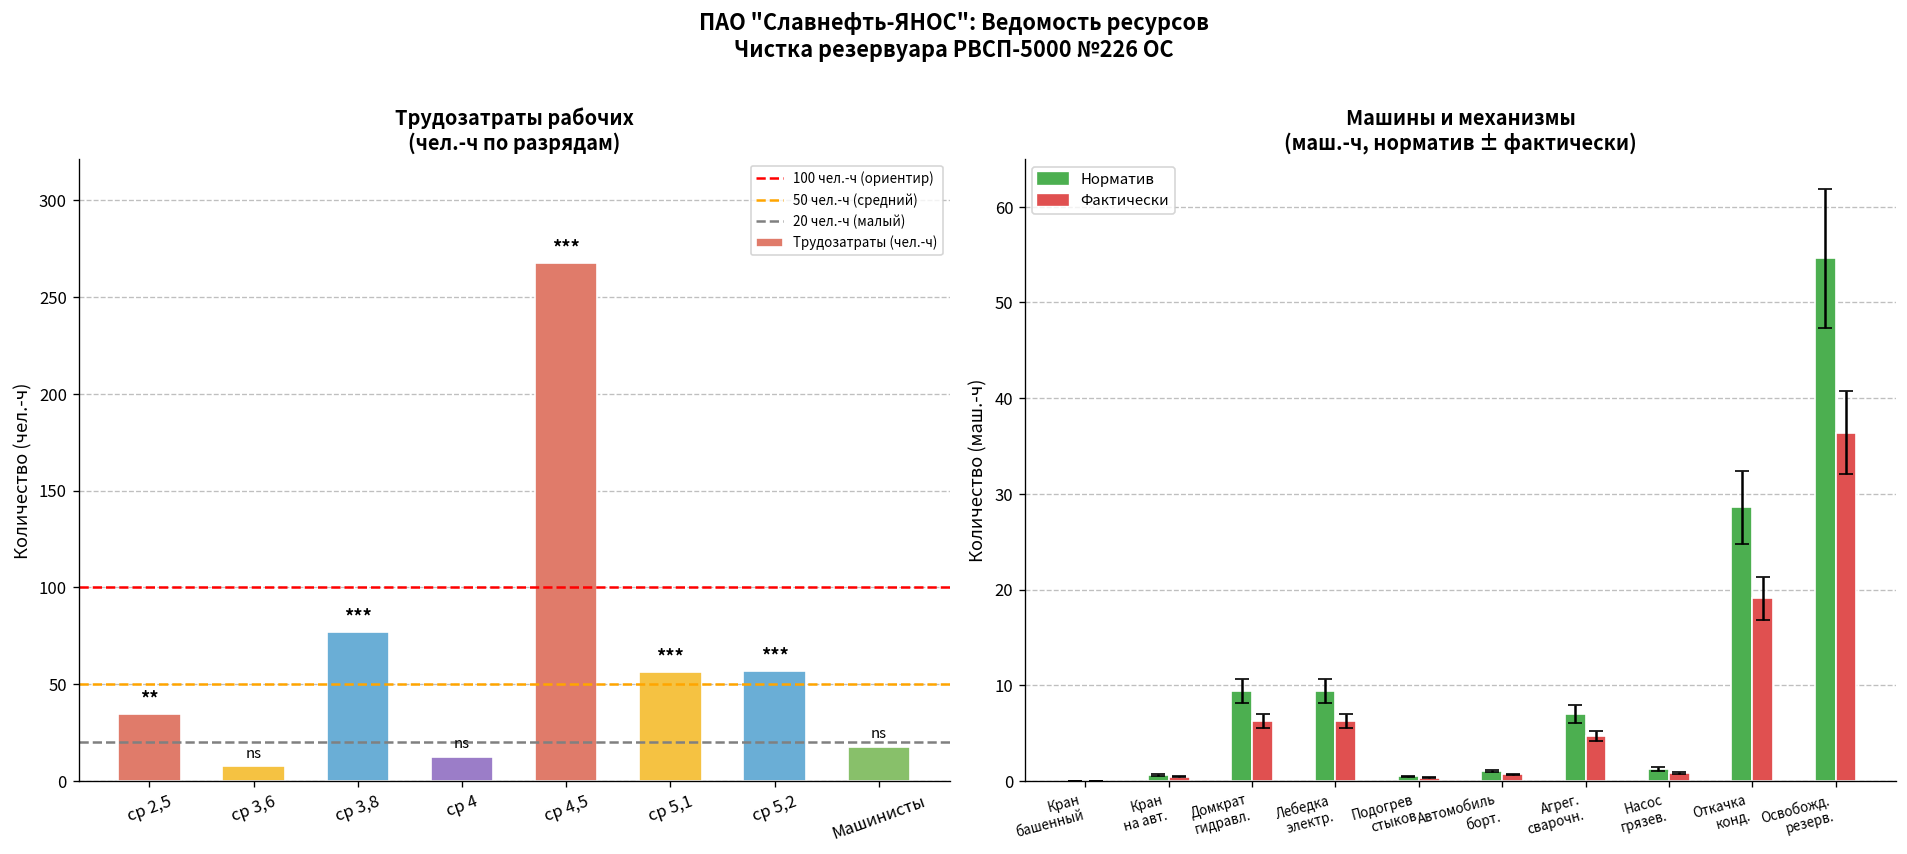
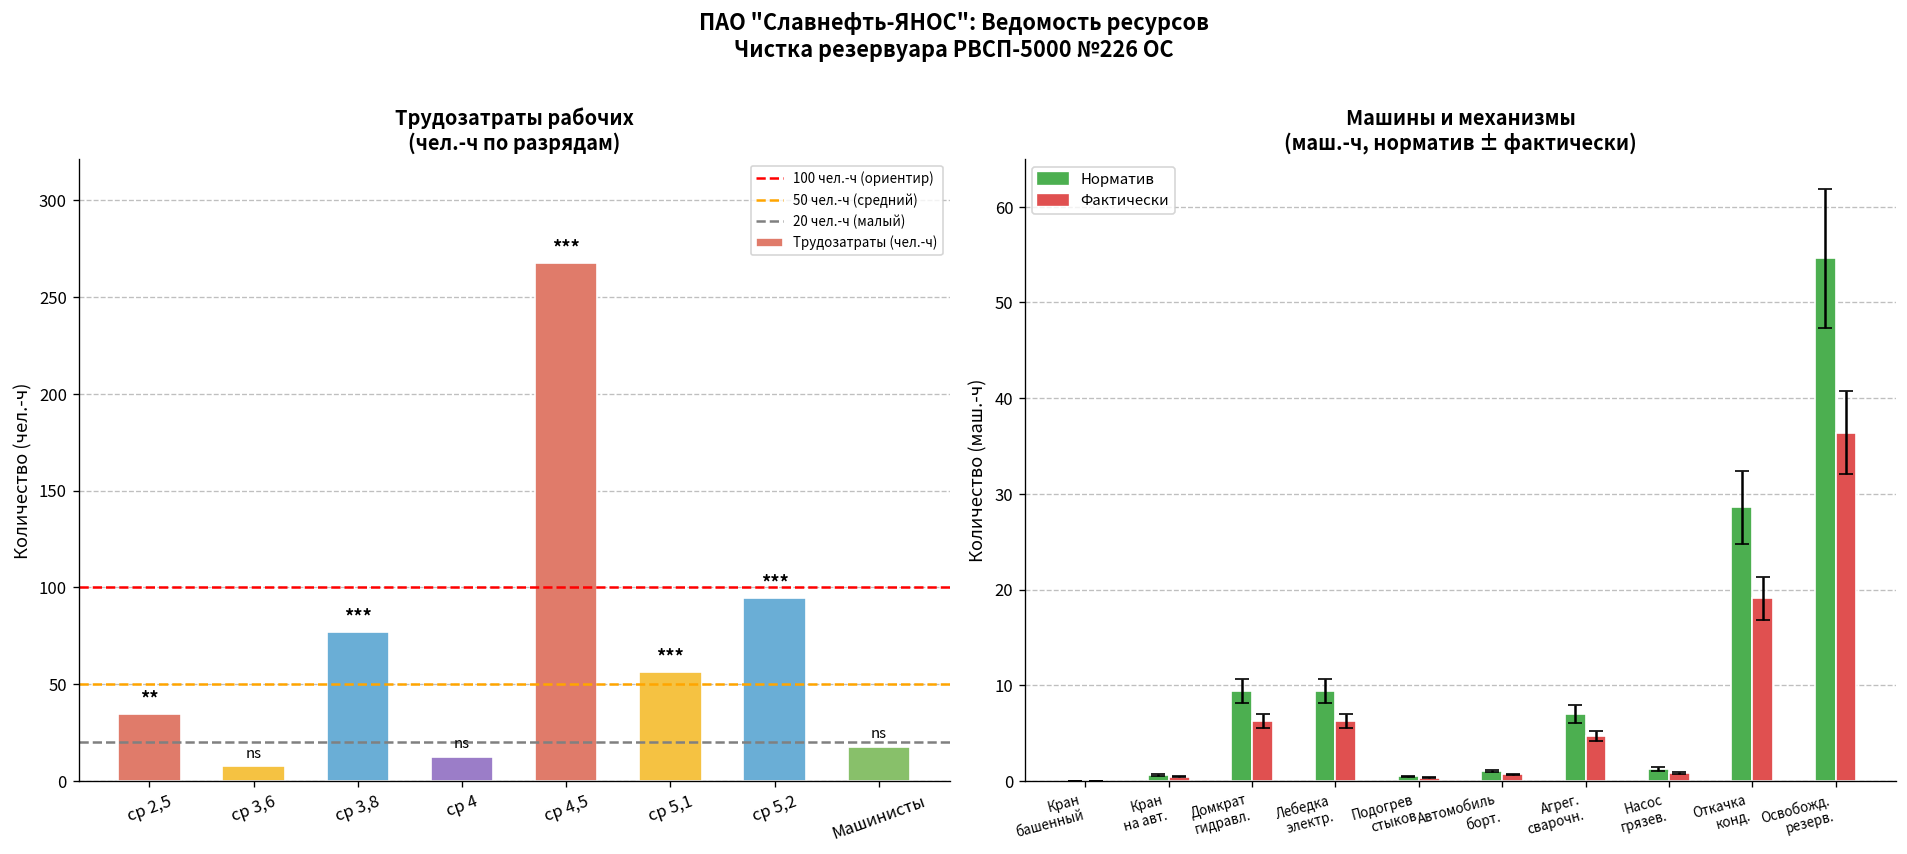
  {
    "Трудозатраты рабочих (чел.-ч по разрядам)": {
      "ср 2,5": 34,
      "ср 3,6": 8,
      "ср 3,8": 77,
      "ср 4": 13,
      "ср 4,5": 268,
      "ср 5,1": 56,
-     "ср 5,2": 57,
+     "ср 5,2": 94,
      "Машинисты": 18
    },
    "Машины и механизмы (маш.-ч, норматив ± фактически)": {
      "Норматив": {
        "Кран на авт.": 1,
        "Домкрат гидравл.": 9,
        "Лебедка электр.": 9,
        "Подогрев стыков": 1,
        "Автомобиль борт.": 1,
        "Агрег. сварочн.": 7,
        "Насос грязев.": 1,
        "Откачка конд.": 29,
        "Освобожд. резерв.": 55
      },
      "Фактически": {
        "Кран на авт.": 0,
        "Домкрат гидравл.": 6,
        "Лебедка электр.": 6,
        "Подогрев стыков": 0,
        "Автомобиль борт.": 1,
        "Агрег. сварочн.": 5,
        "Насос грязев.": 1,
        "Откачка конд.": 19,
        "Освобожд. резерв.": 36
      }
    }
  }
